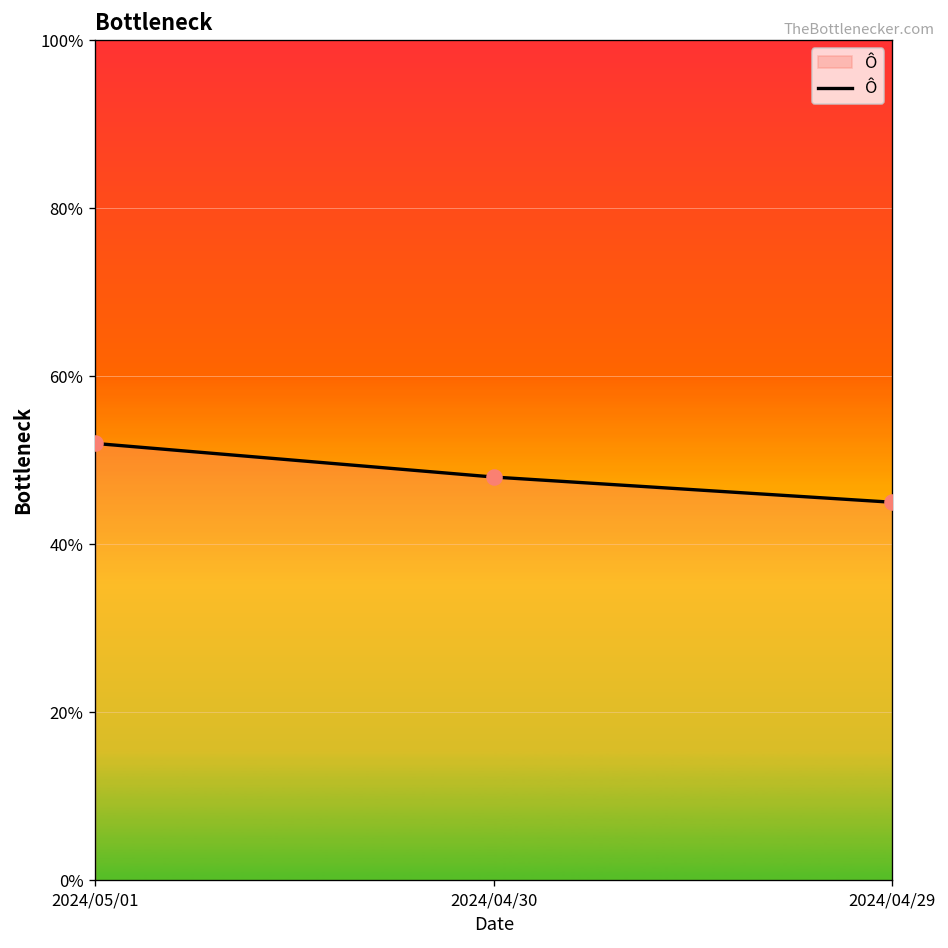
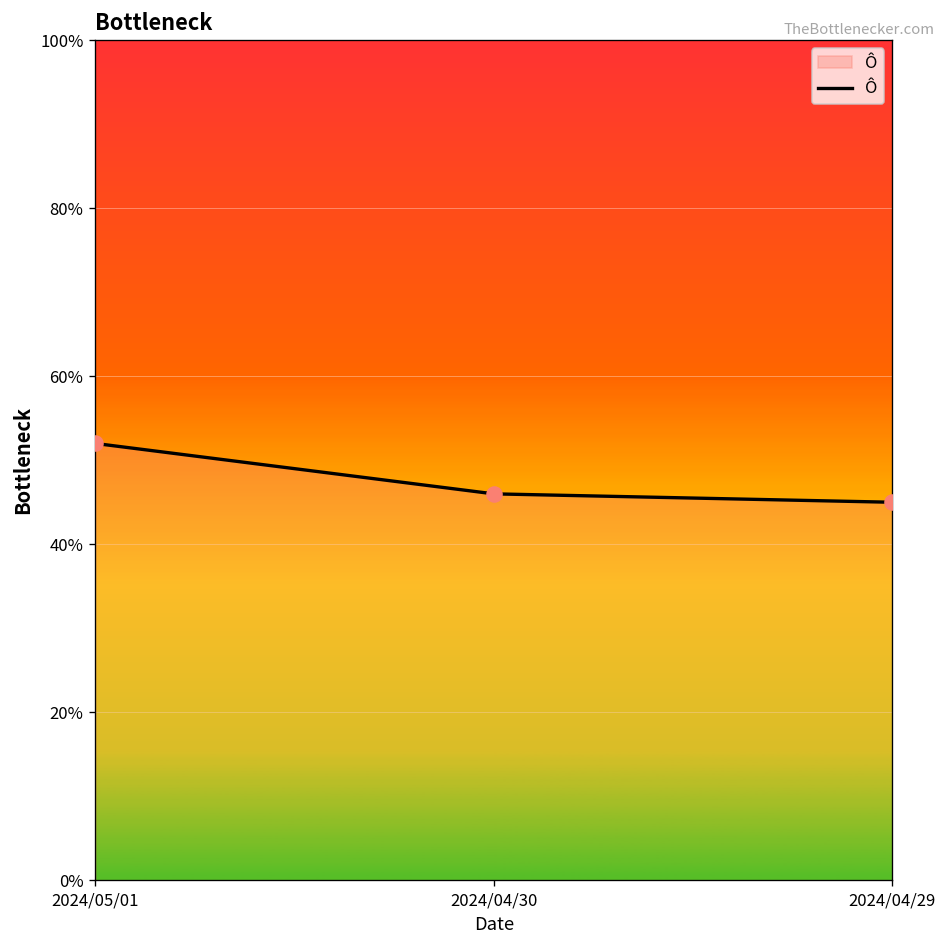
  {
    "2024/05/01": "52%",
-   "2024/04/30": "48%",
+   "2024/04/30": "46%",
    "2024/04/29": "45%"
  }
